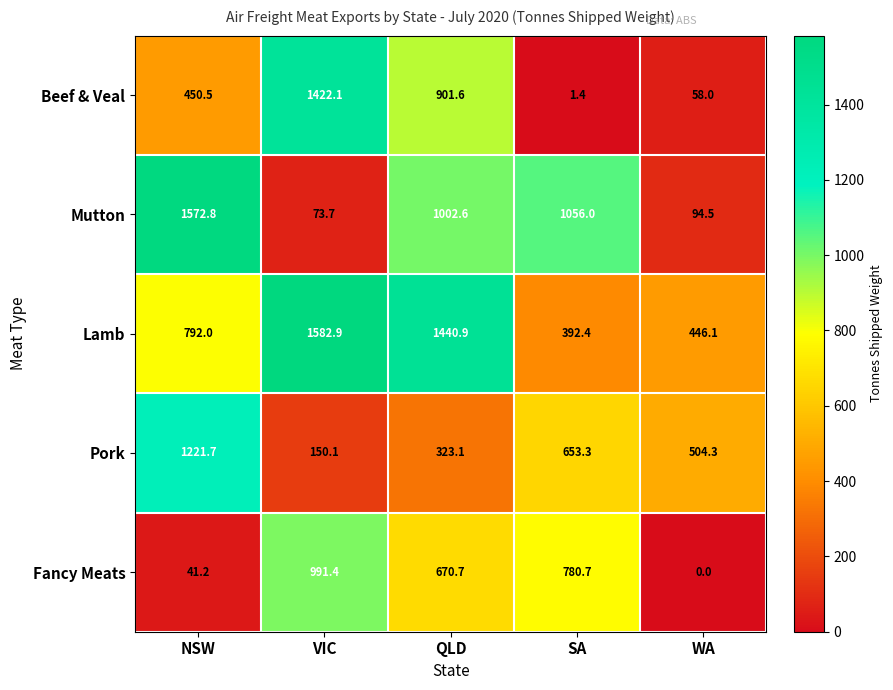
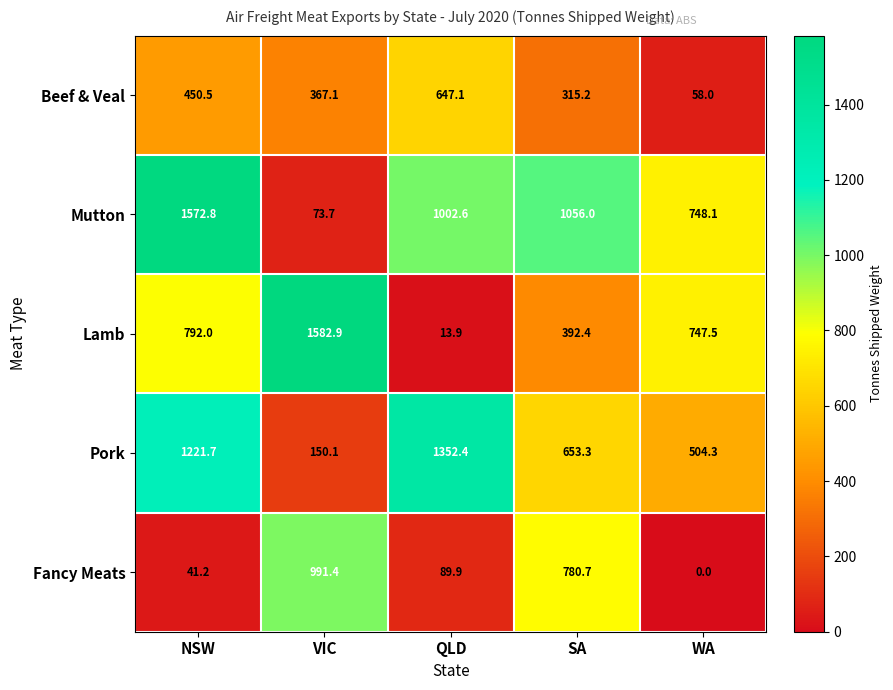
  {
    "Beef & Veal": {
      "NSW": 450.5,
-     "VIC": 1422.1,
-     "QLD": 901.6,
-     "SA": 1.4,
+     "VIC": 367.1,
+     "QLD": 647.1,
+     "SA": 315.2,
      "WA": 58.0
    },
    "Mutton": {
      "NSW": 1572.8,
      "VIC": 73.7,
      "QLD": 1002.6,
      "SA": 1056.0,
-     "WA": 94.5
+     "WA": 748.1
    },
    "Lamb": {
      "NSW": 792.0,
      "VIC": 1582.9,
-     "QLD": 1440.9,
+     "QLD": 13.9,
      "SA": 392.4,
-     "WA": 446.1
+     "WA": 747.5
    },
    "Pork": {
      "NSW": 1221.7,
      "VIC": 150.1,
-     "QLD": 323.1,
+     "QLD": 1352.4,
      "SA": 653.3,
      "WA": 504.3
    },
    "Fancy Meats": {
      "NSW": 41.2,
      "VIC": 991.4,
-     "QLD": 670.7,
+     "QLD": 89.9,
      "SA": 780.7,
      "WA": 0.0
    }
  }
